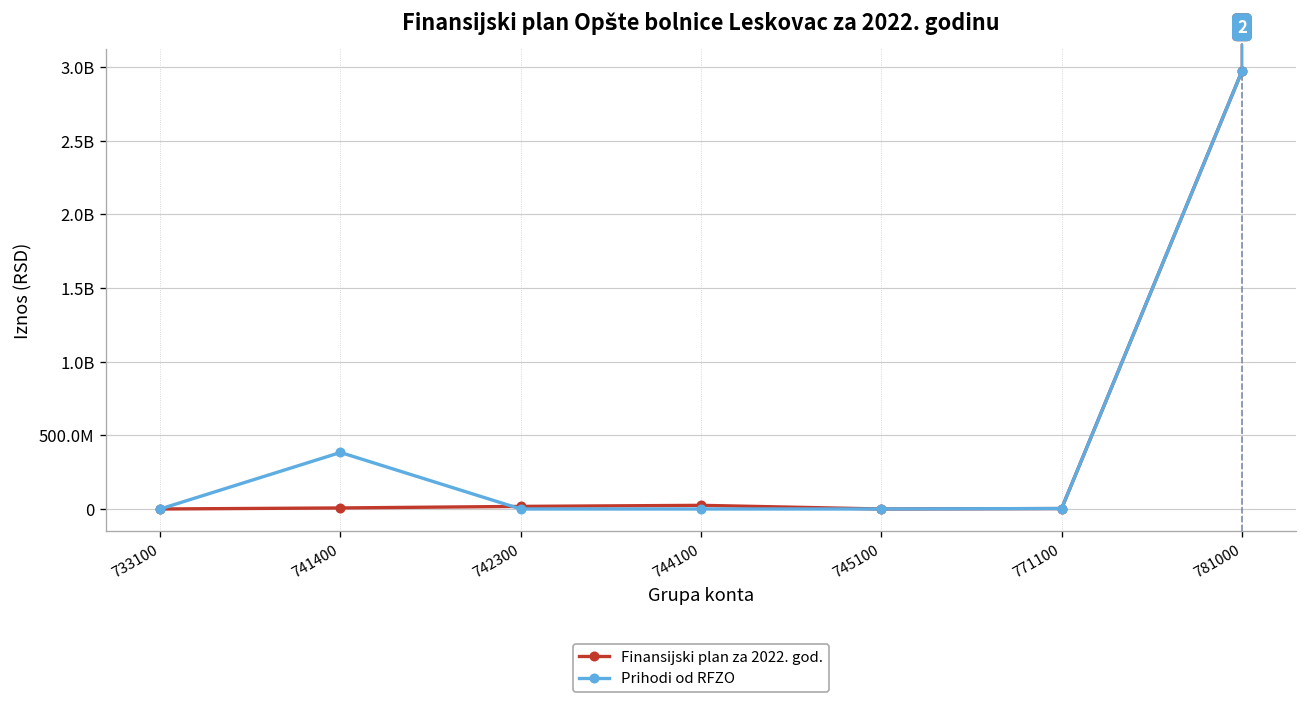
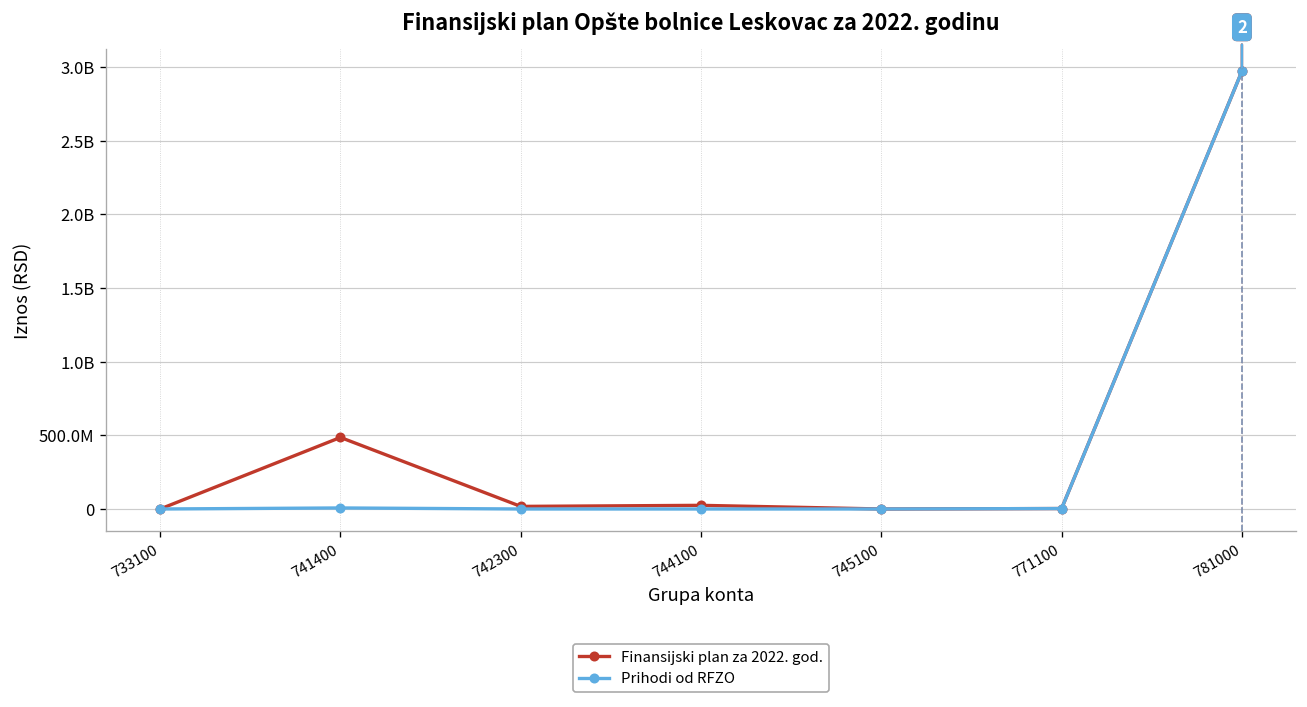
  {
    "Finansijski plan za 2022. god.": {
-     "741400": 10000000,
+     "741400": 490000000,
      "744100": 20000000
    },
    "Prihodi od RFZO": {
-     "741400": 380000000,
+     "741400": 10000000,
      "744100": 0
    }
  }
